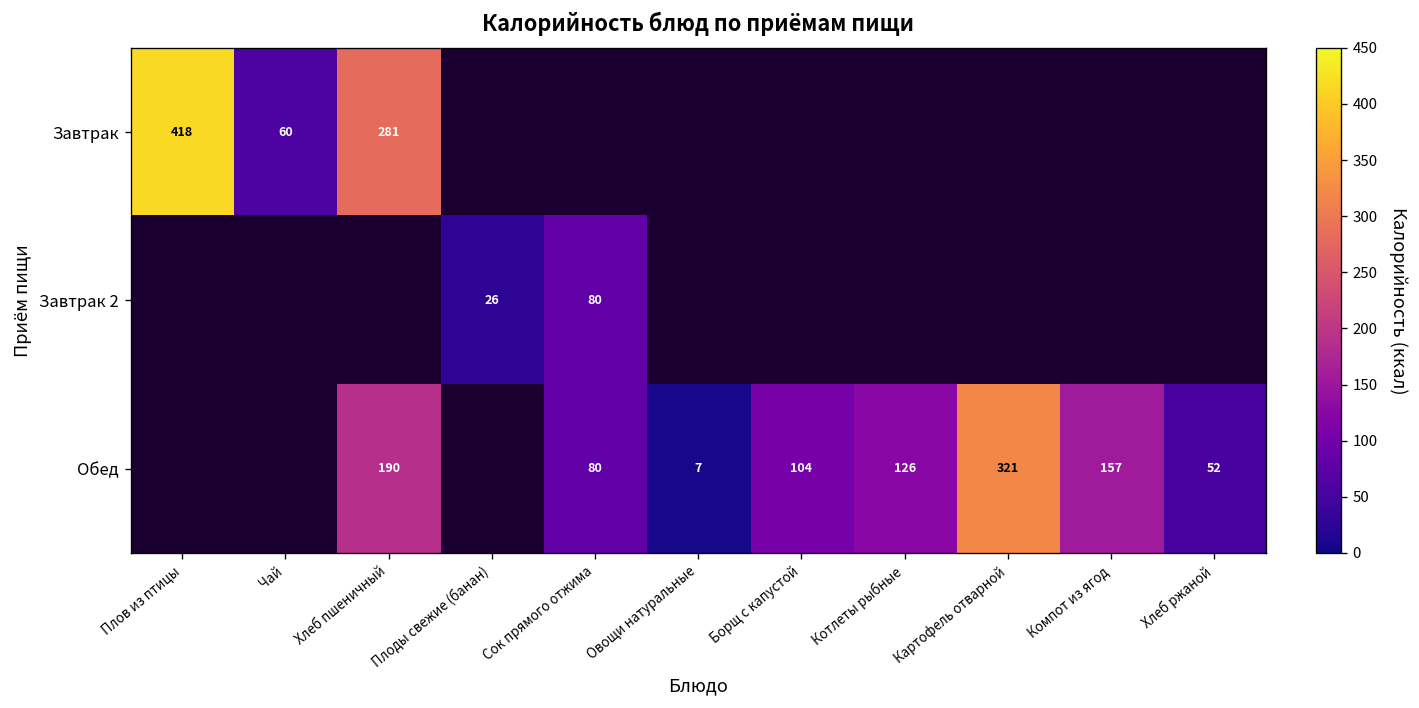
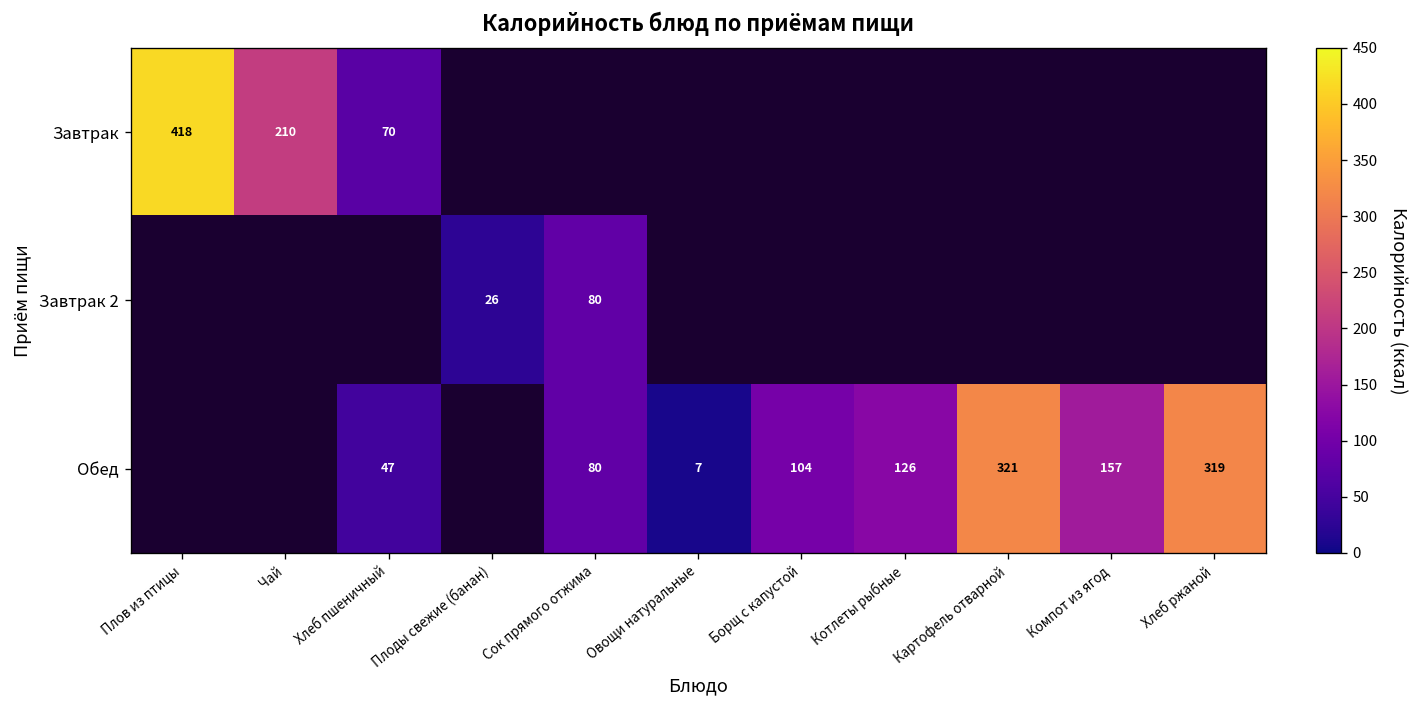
  {
    "Завтрак": {
      "Плов из птицы": 418,
-     "Чай": 60,
-     "Хлеб пшеничный": 281
+     "Чай": 210,
+     "Хлеб пшеничный": 70
    },
    "Завтрак 2": {
      "Плоды свежие (банан)": 26,
      "Сок прямого отжима": 80
    },
    "Обед": {
-     "Хлеб пшеничный": 190,
+     "Хлеб пшеничный": 47,
      "Сок прямого отжима": 80,
      "Овощи натуральные": 7,
      "Борщ с капустой": 104,
      "Котлеты рыбные": 126,
      "Картофель отварной": 321,
      "Компот из ягод": 157,
-     "Хлеб ржаной": 52
+     "Хлеб ржаной": 319
    }
  }
